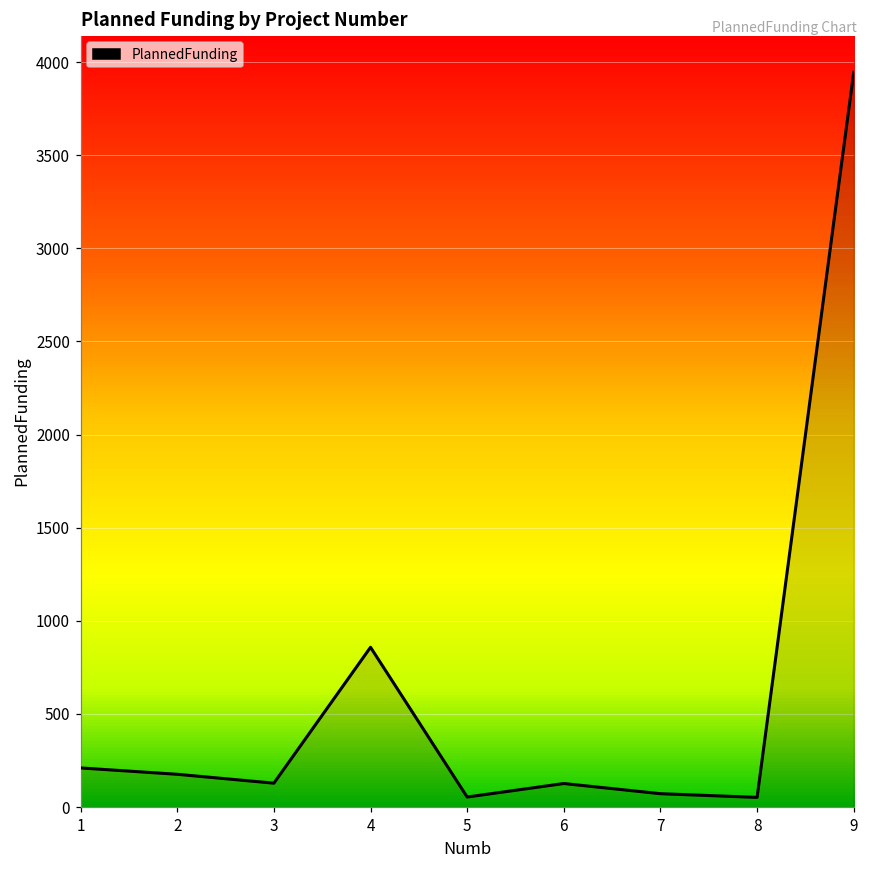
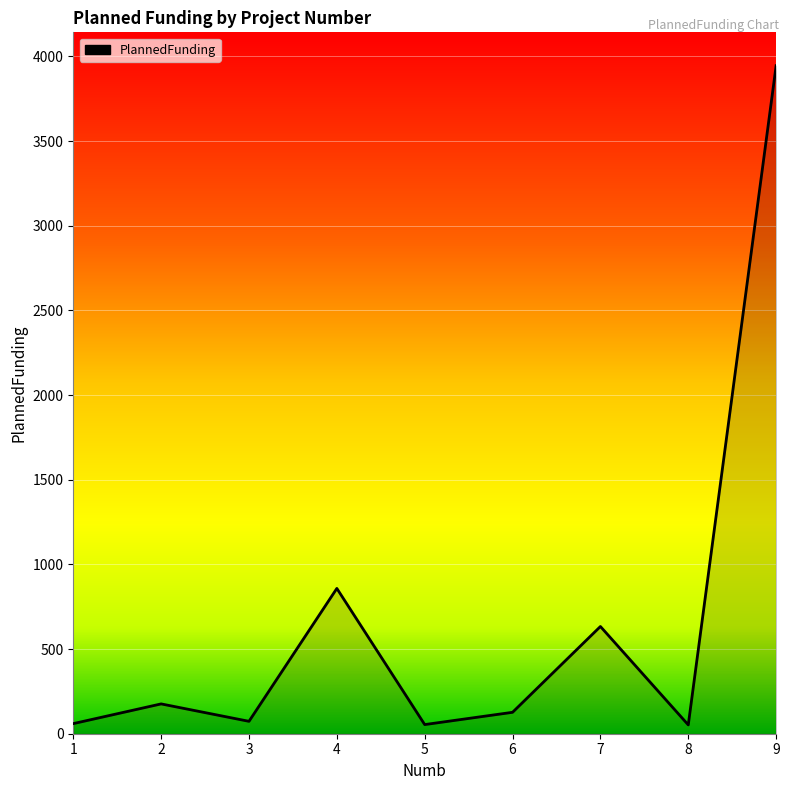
  {
-   "1": 210,
+   "1": 60,
    "2": 180,
-   "3": 130,
+   "3": 70,
    "4": 860,
    "5": 50,
    "6": 130,
-   "7": 70,
+   "7": 630,
    "8": 50,
    "9": 3950
  }
